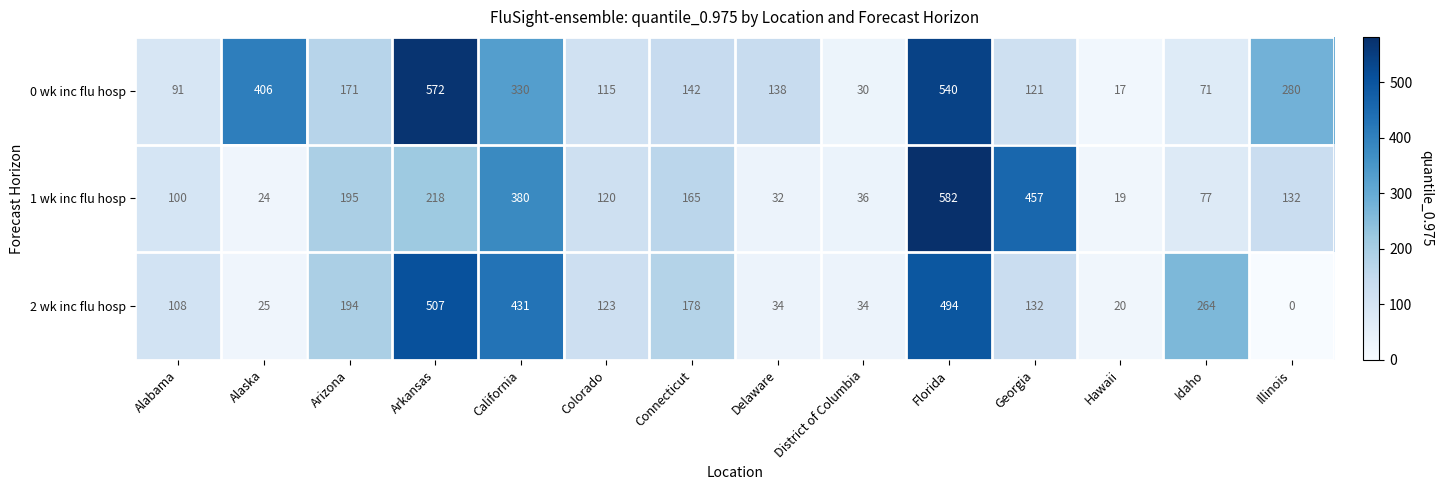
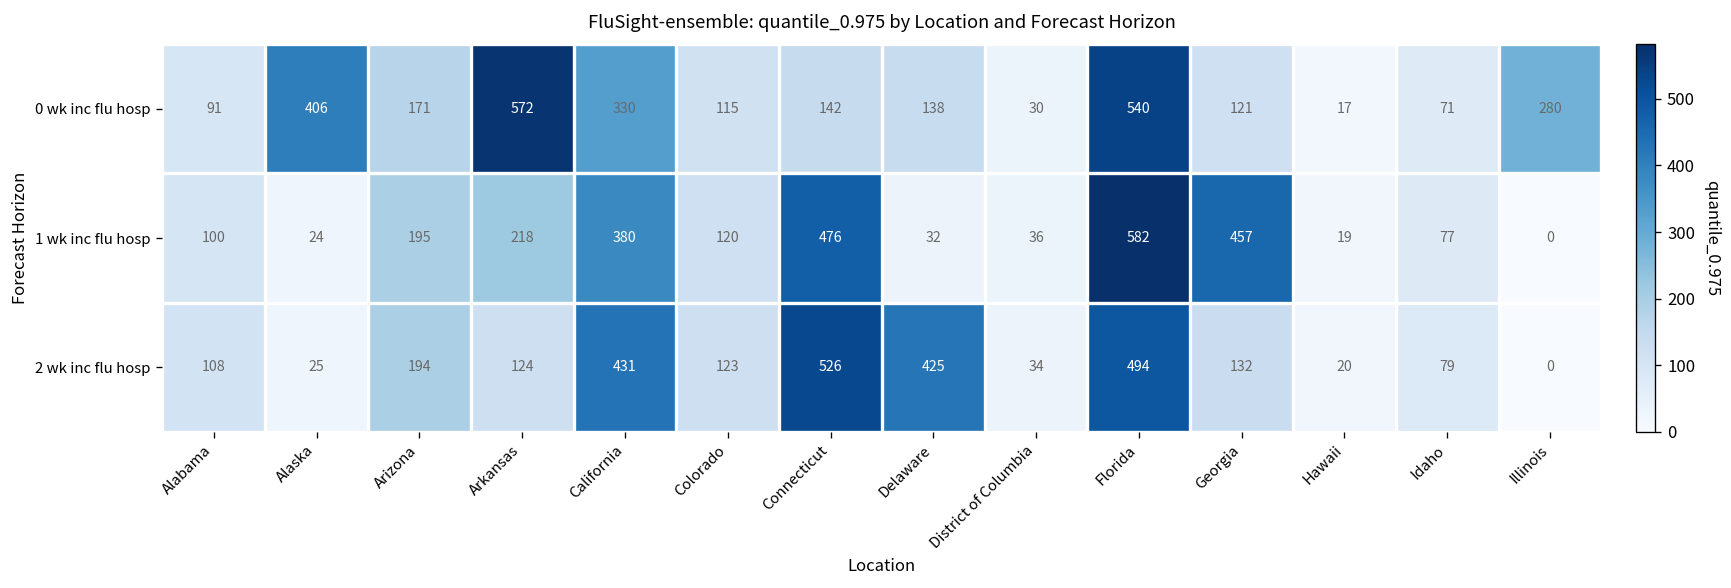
  {
    "0 wk inc flu hosp": {
      "Alabama": 91,
      "Alaska": 406,
      "Arizona": 171,
      "Arkansas": 572,
      "California": 330,
      "Colorado": 115,
      "Connecticut": 142,
      "Delaware": 138,
      "District of Columbia": 30,
      "Florida": 540,
      "Georgia": 121,
      "Hawaii": 17,
      "Idaho": 71,
      "Illinois": 280
    },
    "1 wk inc flu hosp": {
      "Alabama": 100,
      "Alaska": 24,
      "Arizona": 195,
      "Arkansas": 218,
      "California": 380,
      "Colorado": 120,
-     "Connecticut": 165,
+     "Connecticut": 476,
      "Delaware": 32,
      "District of Columbia": 36,
      "Florida": 582,
      "Georgia": 457,
      "Hawaii": 19,
      "Idaho": 77,
-     "Illinois": 132
+     "Illinois": 0
    },
    "2 wk inc flu hosp": {
      "Alabama": 108,
      "Alaska": 25,
      "Arizona": 194,
-     "Arkansas": 507,
+     "Arkansas": 124,
      "California": 431,
      "Colorado": 123,
-     "Connecticut": 178,
-     "Delaware": 34,
+     "Connecticut": 526,
+     "Delaware": 425,
      "District of Columbia": 34,
      "Florida": 494,
      "Georgia": 132,
      "Hawaii": 20,
-     "Idaho": 264,
+     "Idaho": 79,
      "Illinois": 0
    }
  }
